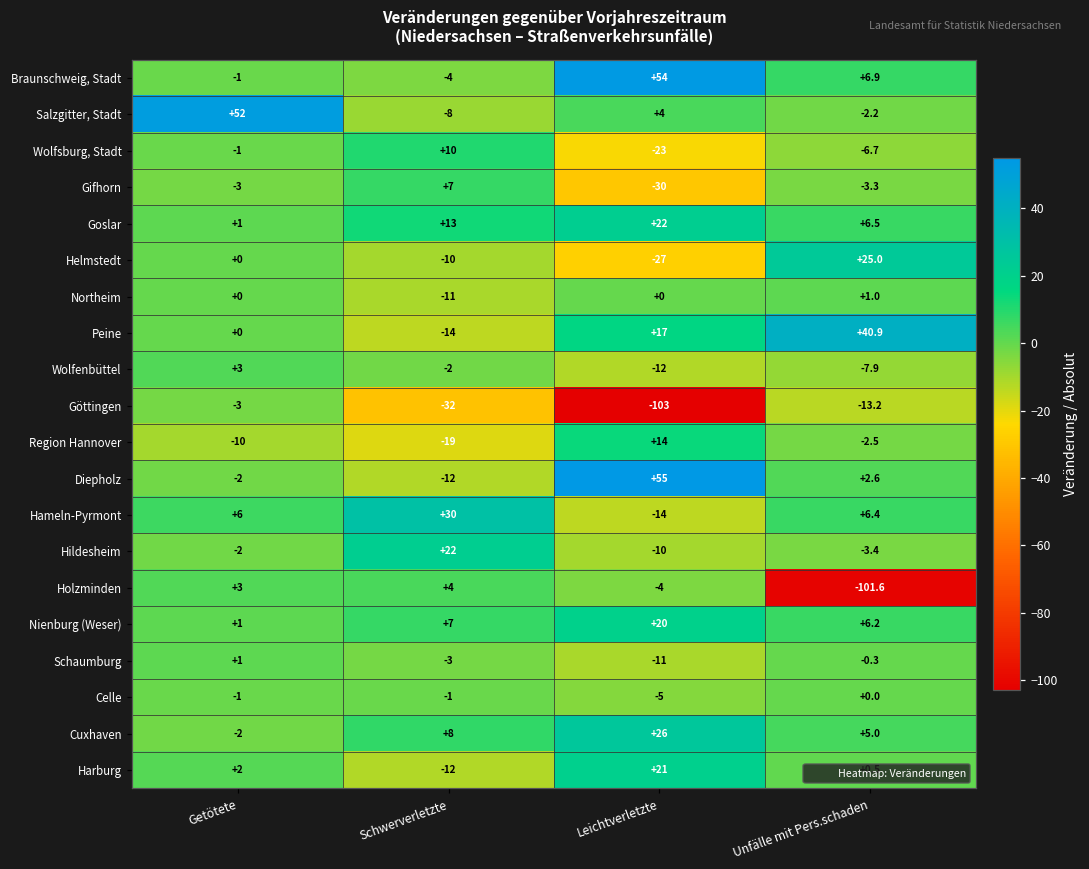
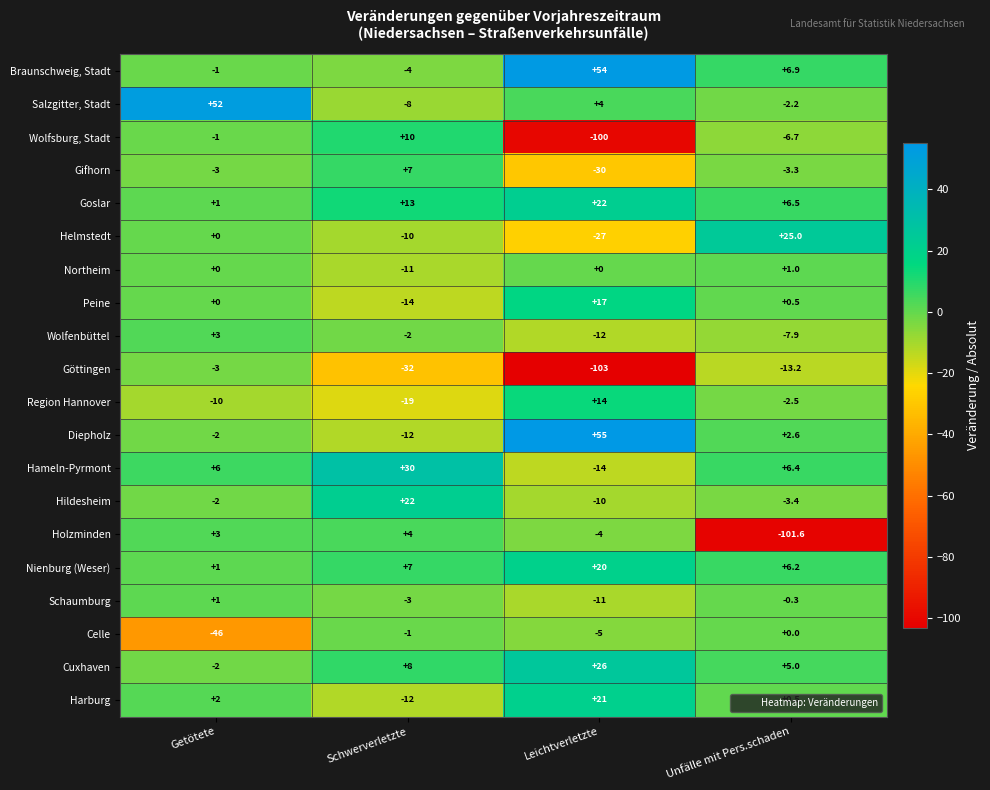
  {
    "Braunschweig, Stadt": {
      "Getötete": "-1",
      "Schwerverletzte": "-4",
      "Leichtverletzte": "+54",
      "Unfälle mit Pers.schaden": "+6.9"
    },
    "Salzgitter, Stadt": {
      "Getötete": "+52",
      "Schwerverletzte": "-8",
      "Leichtverletzte": "+4",
      "Unfälle mit Pers.schaden": "-2.2"
    },
    "Wolfsburg, Stadt": {
      "Getötete": "-1",
      "Schwerverletzte": "+10",
-     "Leichtverletzte": "-23",
+     "Leichtverletzte": "-100",
      "Unfälle mit Pers.schaden": "-6.7"
    },
    "Gifhorn": {
      "Getötete": "-3",
      "Schwerverletzte": "+7",
      "Leichtverletzte": "-30",
      "Unfälle mit Pers.schaden": "-3.3"
    },
    "Goslar": {
      "Getötete": "+1",
      "Schwerverletzte": "+13",
      "Leichtverletzte": "+22",
      "Unfälle mit Pers.schaden": "+6.5"
    },
    "Helmstedt": {
      "Getötete": "+0",
      "Schwerverletzte": "-10",
      "Leichtverletzte": "-27",
      "Unfälle mit Pers.schaden": "+25.0"
    },
    "Northeim": {
      "Getötete": "+0",
      "Schwerverletzte": "-11",
      "Leichtverletzte": "+0",
      "Unfälle mit Pers.schaden": "+1.0"
    },
    "Peine": {
      "Getötete": "+0",
      "Schwerverletzte": "-14",
      "Leichtverletzte": "+17",
-     "Unfälle mit Pers.schaden": "+40.9"
+     "Unfälle mit Pers.schaden": "+0.5"
    },
    "Wolfenbüttel": {
      "Getötete": "+3",
      "Schwerverletzte": "-2",
      "Leichtverletzte": "-12",
      "Unfälle mit Pers.schaden": "-7.9"
    },
    "Göttingen": {
      "Getötete": "-3",
      "Schwerverletzte": "-32",
      "Leichtverletzte": "-103",
      "Unfälle mit Pers.schaden": "-13.2"
    },
    "Region Hannover": {
      "Getötete": "-10",
      "Schwerverletzte": "-19",
      "Leichtverletzte": "+14",
      "Unfälle mit Pers.schaden": "-2.5"
    },
    "Diepholz": {
      "Getötete": "-2",
      "Schwerverletzte": "-12",
      "Leichtverletzte": "+55",
      "Unfälle mit Pers.schaden": "+2.6"
    },
    "Hameln-Pyrmont": {
      "Getötete": "+6",
      "Schwerverletzte": "+30",
      "Leichtverletzte": "-14",
      "Unfälle mit Pers.schaden": "+6.4"
    },
    "Hildesheim": {
      "Getötete": "-2",
      "Schwerverletzte": "+22",
      "Leichtverletzte": "-10",
      "Unfälle mit Pers.schaden": "-3.4"
    },
    "Holzminden": {
      "Getötete": "+3",
      "Schwerverletzte": "+4",
      "Leichtverletzte": "-4",
      "Unfälle mit Pers.schaden": "-101.6"
    },
    "Nienburg (Weser)": {
      "Getötete": "+1",
      "Schwerverletzte": "+7",
      "Leichtverletzte": "+20",
      "Unfälle mit Pers.schaden": "+6.2"
    },
    "Schaumburg": {
      "Getötete": "+1",
      "Schwerverletzte": "-3",
      "Leichtverletzte": "-11",
      "Unfälle mit Pers.schaden": "-0.3"
    },
    "Celle": {
-     "Getötete": "-1",
+     "Getötete": "-46",
      "Schwerverletzte": "-1",
      "Leichtverletzte": "-5",
      "Unfälle mit Pers.schaden": "+0.0"
    },
    "Cuxhaven": {
      "Getötete": "-2",
      "Schwerverletzte": "+8",
      "Leichtverletzte": "+26",
      "Unfälle mit Pers.schaden": "+5.0"
    },
    "Harburg": {
      "Getötete": "+2",
      "Schwerverletzte": "-12",
      "Leichtverletzte": "+21"
    }
  }
